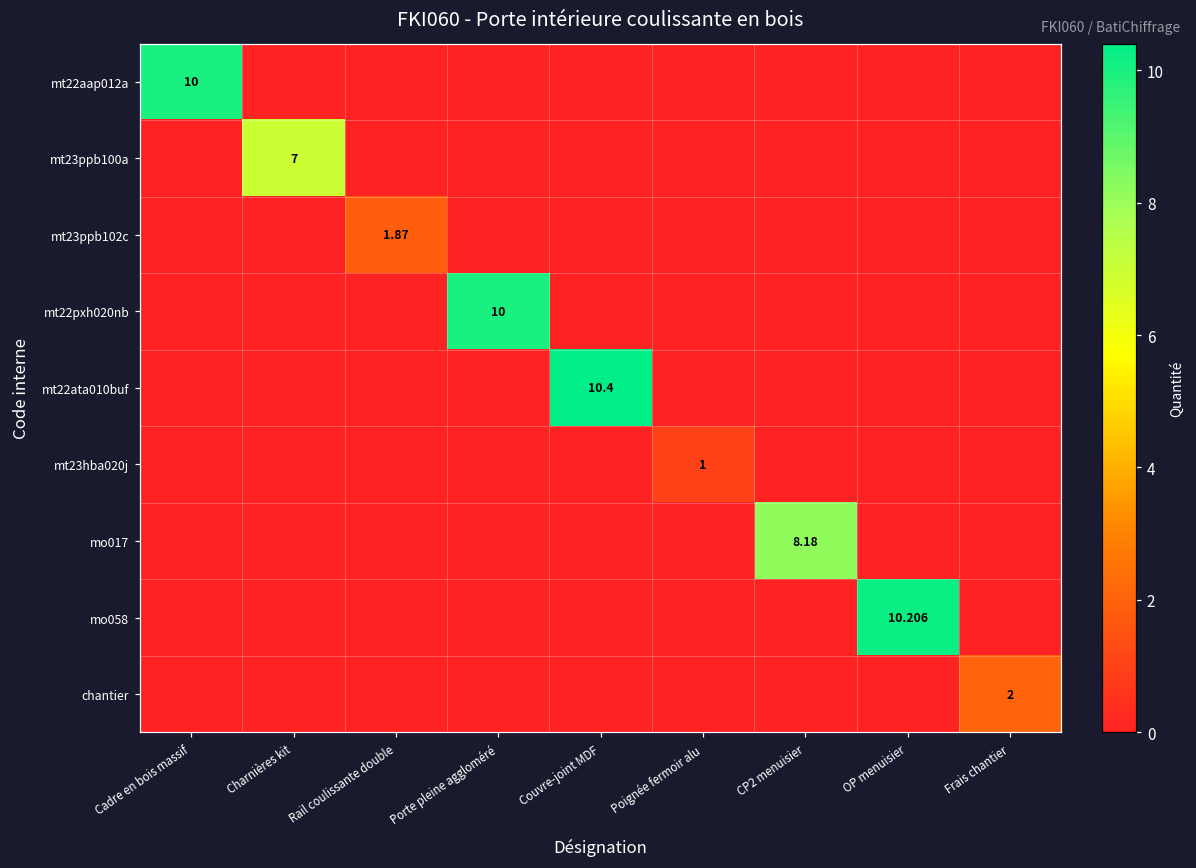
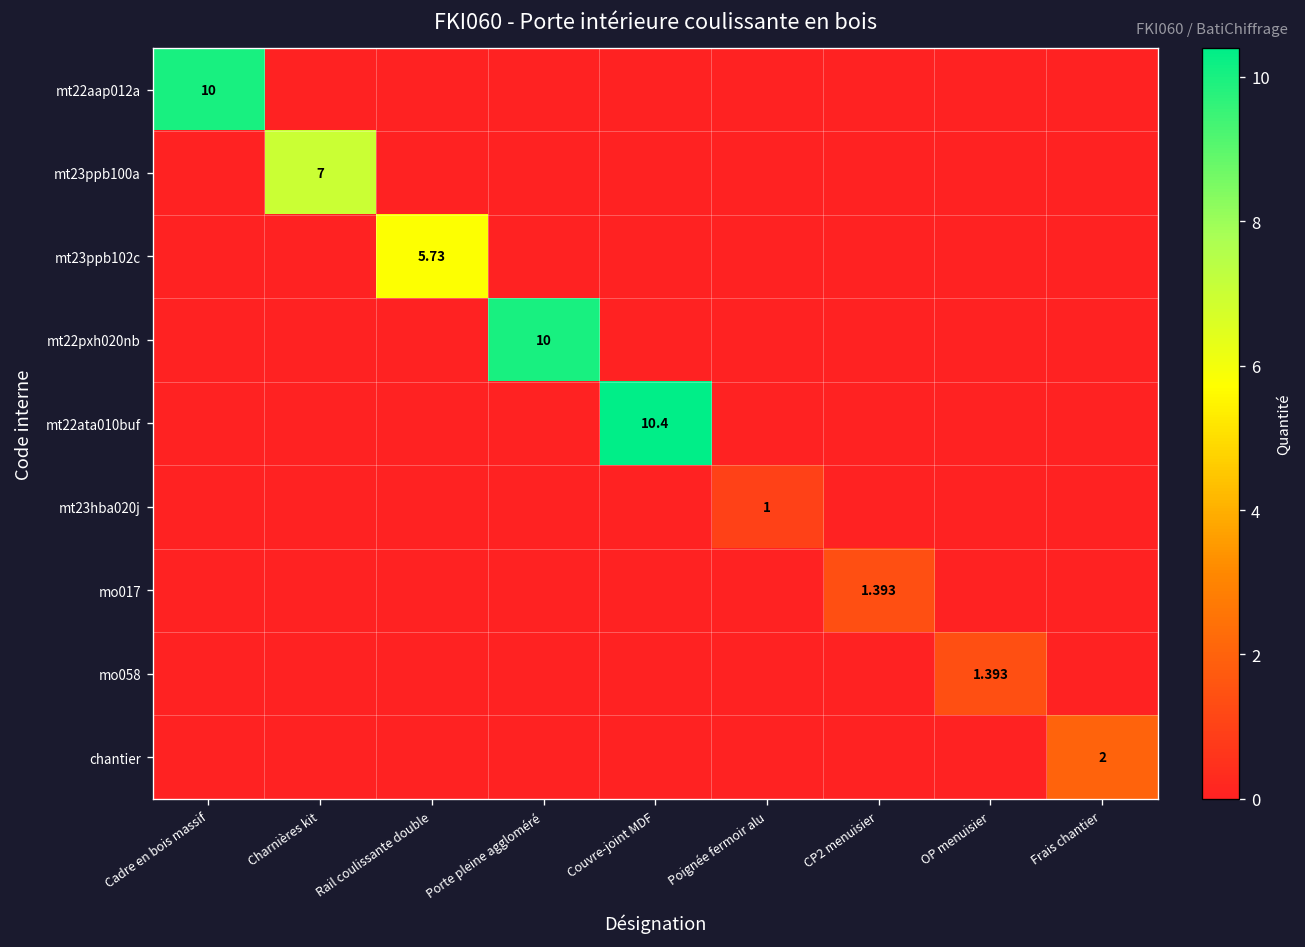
  {
    "mt22aap012a": {
      "Cadre en bois massif": 10
    },
    "mt23ppb100a": {
      "Charnières kit": 7
    },
    "mt23ppb102c": {
-     "Rail coulissante double": 1.87
+     "Rail coulissante double": 5.73
    },
    "mt22pxh020nb": {
      "Porte pleine aggloméré": 10
    },
    "mt22ata010buf": {
      "Couvre-joint MDF": 10.4
    },
    "mt23hba020j": {
      "Poignée fermoir alu": 1
    },
    "mo017": {
-     "CP2 menuisier": 8.18
+     "CP2 menuisier": 1.393
    },
    "mo058": {
-     "OP menuisier": 10.206
+     "OP menuisier": 1.393
    },
    "chantier": {
      "Frais chantier": 2
    }
  }
